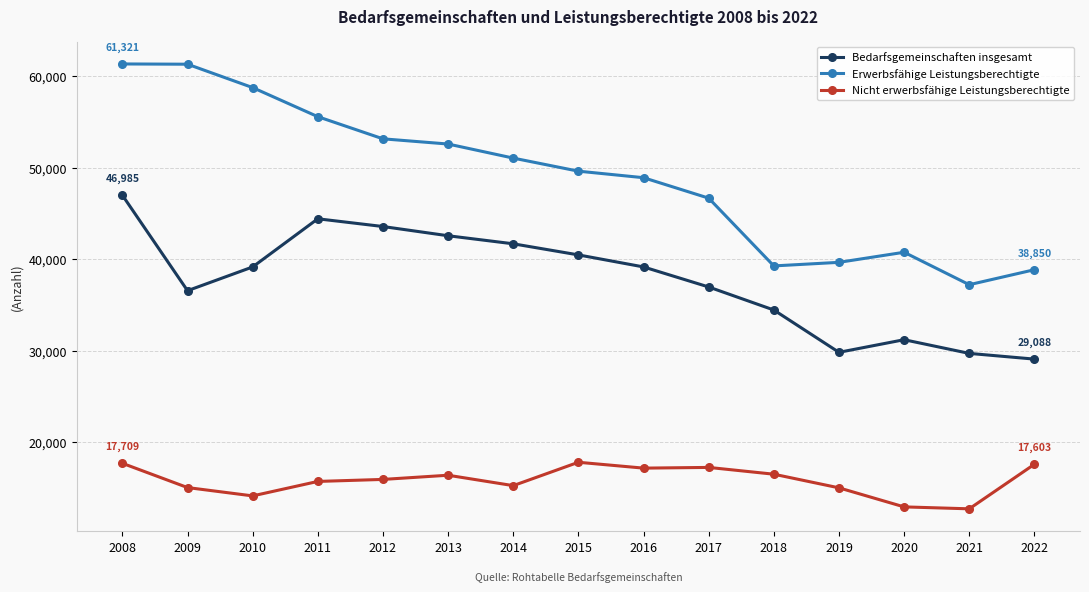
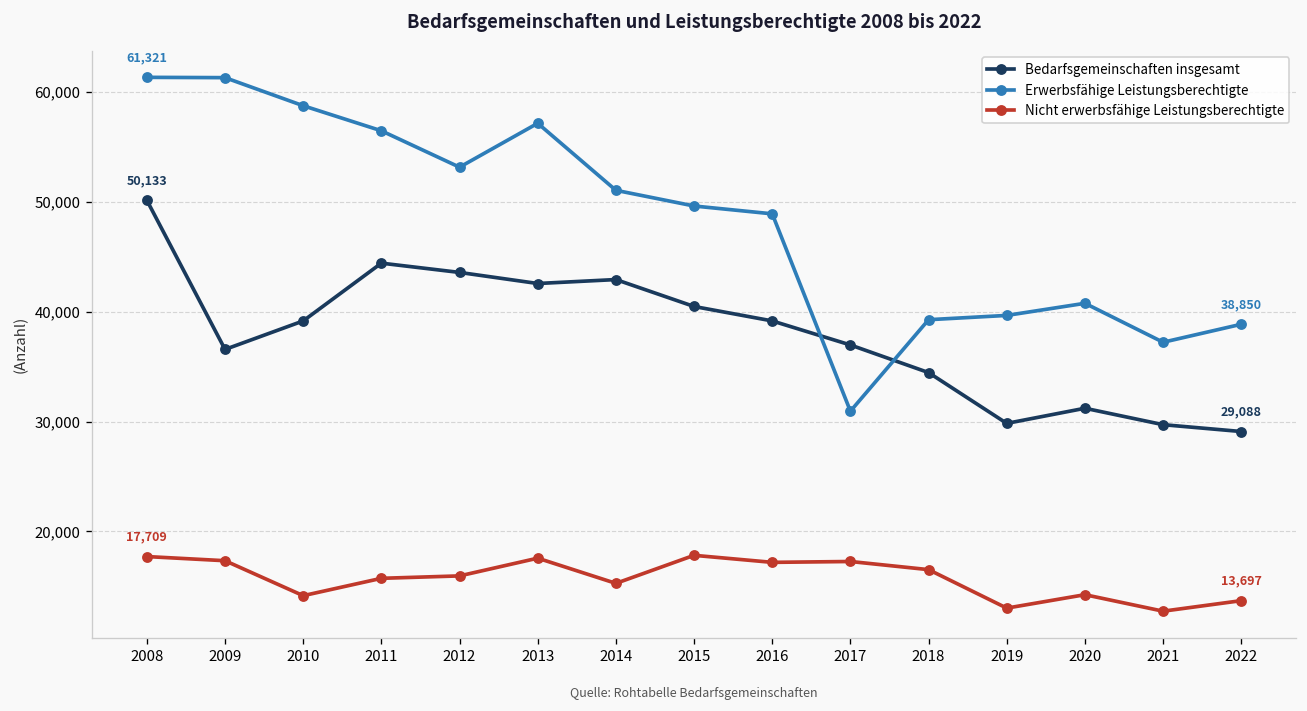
  {
    "Bedarfsgemeinschaften insgesamt": {
-     "2008": "46,985",
-     "2014": "42,000",
+     "2008": "50,133",
+     "2014": "43,000",
      "2022": "29,088"
    },
    "Erwerbsfähige Leistungsberechtigte": {
      "2009": "61,000",
      "2010": "59,000",
-     "2011": "55,600",
+     "2011": "56,500",
      "2012": "53,000",
-     "2013": "53,000",
+     "2013": "57,000",
      "2014": "51,000",
      "2015": "50,000",
      "2016": "49,000",
-     "2017": "47,000",
+     "2017": "31,000",
      "2018": "39,000",
      "2019": "40,000",
      "2020": "41,000",
      "2021": "37,000"
    },
    "Nicht erwerbsfähige Leistungsberechtigte": {
      "2008": "17,709",
-     "2009": "15,000",
-     "2013": "16,000",
-     "2019": "15,000",
-     "2020": "13,000",
-     "2022": "17,603"
+     "2009": "17,000",
+     "2013": "18,000",
+     "2019": "13,000",
+     "2020": "14,000",
+     "2022": "13,697"
    }
  }
